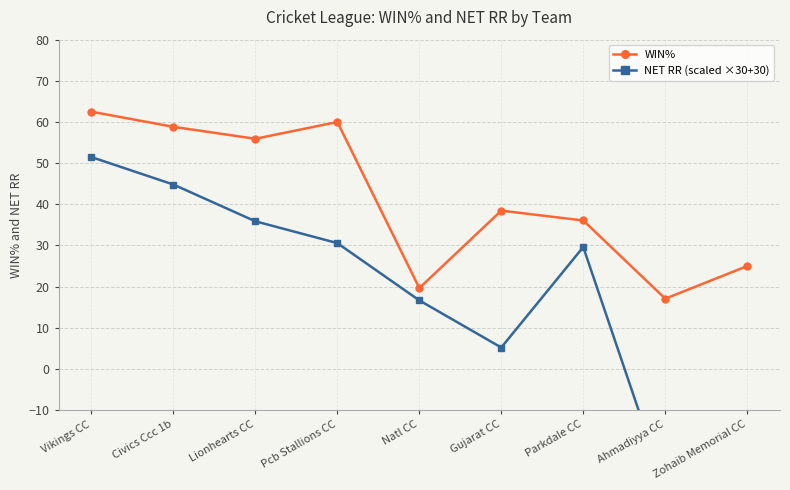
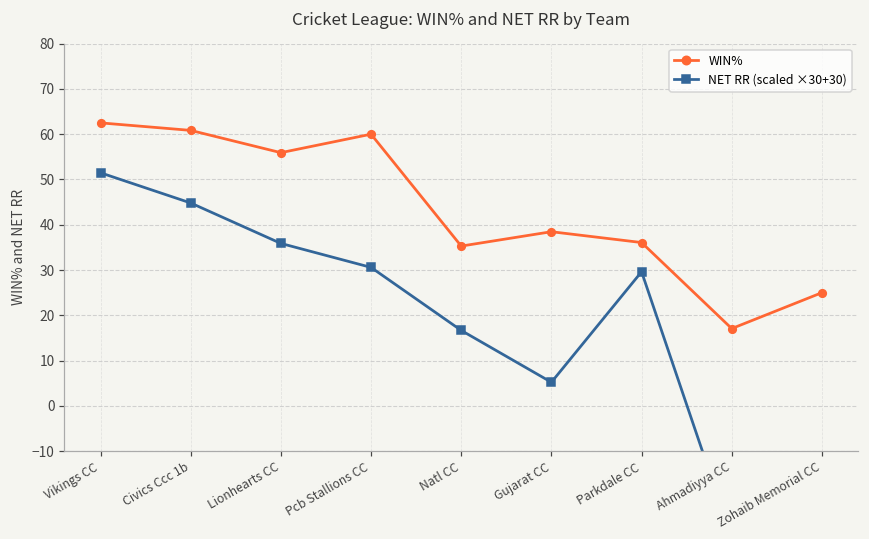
  {
    "WIN%": {
      "Vikings CC": 63,
-     "Civics Ccc 1b": 59,
+     "Civics Ccc 1b": 61,
      "Lionhearts CC": 56,
      "Pcb Stallions CC": 60,
-     "Natl CC": 20,
+     "Natl CC": 35,
      "Gujarat CC": 38,
      "Parkdale CC": 36,
      "Ahmadiyya CC": 17,
      "Zohaib Memorial CC": 25
    },
    "NET RR (scaled ×30+30)": {
      "Vikings CC": 51,
      "Civics Ccc 1b": 45,
      "Lionhearts CC": 36,
      "Pcb Stallions CC": 31,
      "Natl CC": 17,
      "Gujarat CC": 5,
      "Parkdale CC": 30
    }
  }
